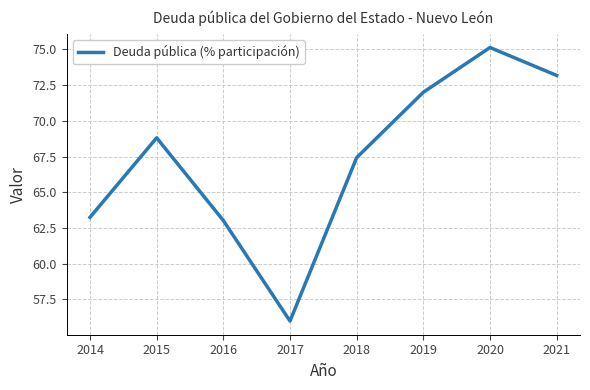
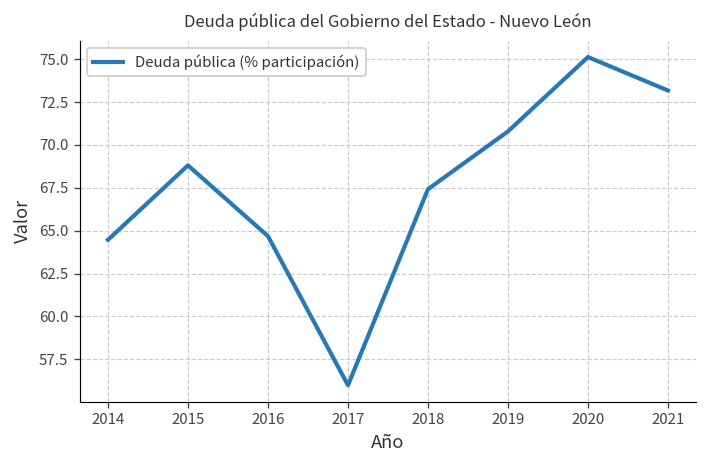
  {
-   "2014": 63.2,
+   "2014": 64.5,
    "2015": 68.8,
-   "2016": 63.0,
+   "2016": 64.7,
    "2017": 56.0,
    "2018": 67.4,
-   "2019": 72.0,
+   "2019": 70.8,
    "2020": 75.1,
    "2021": 73.2
  }
